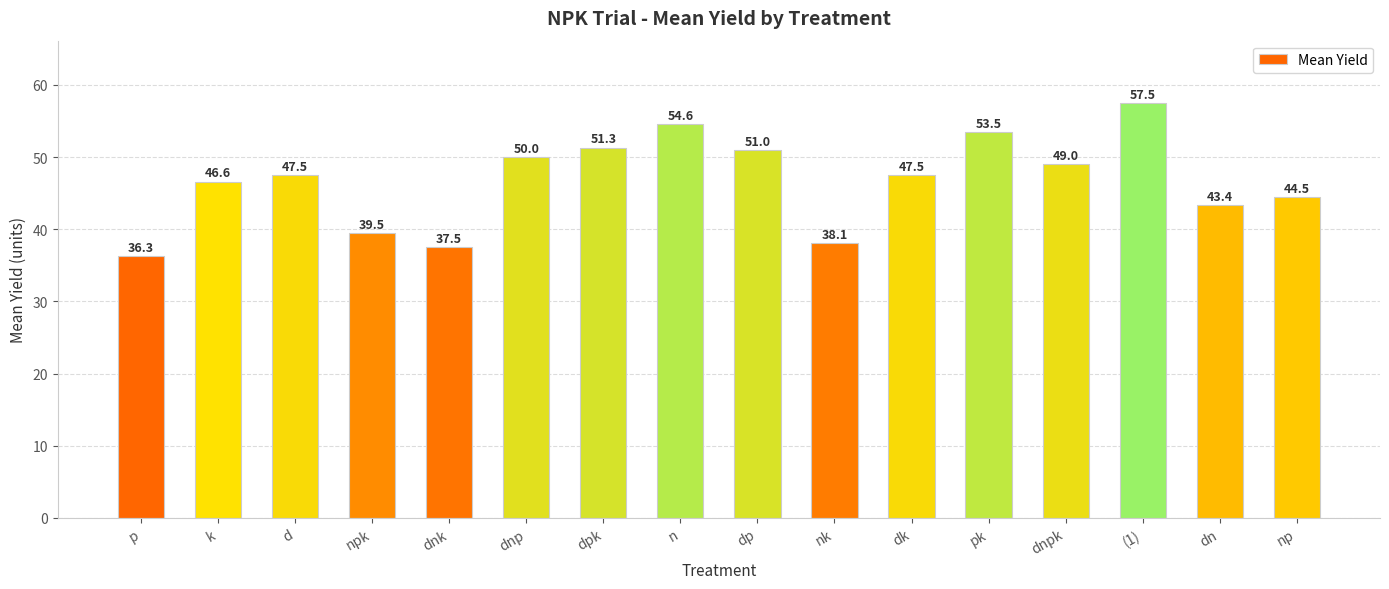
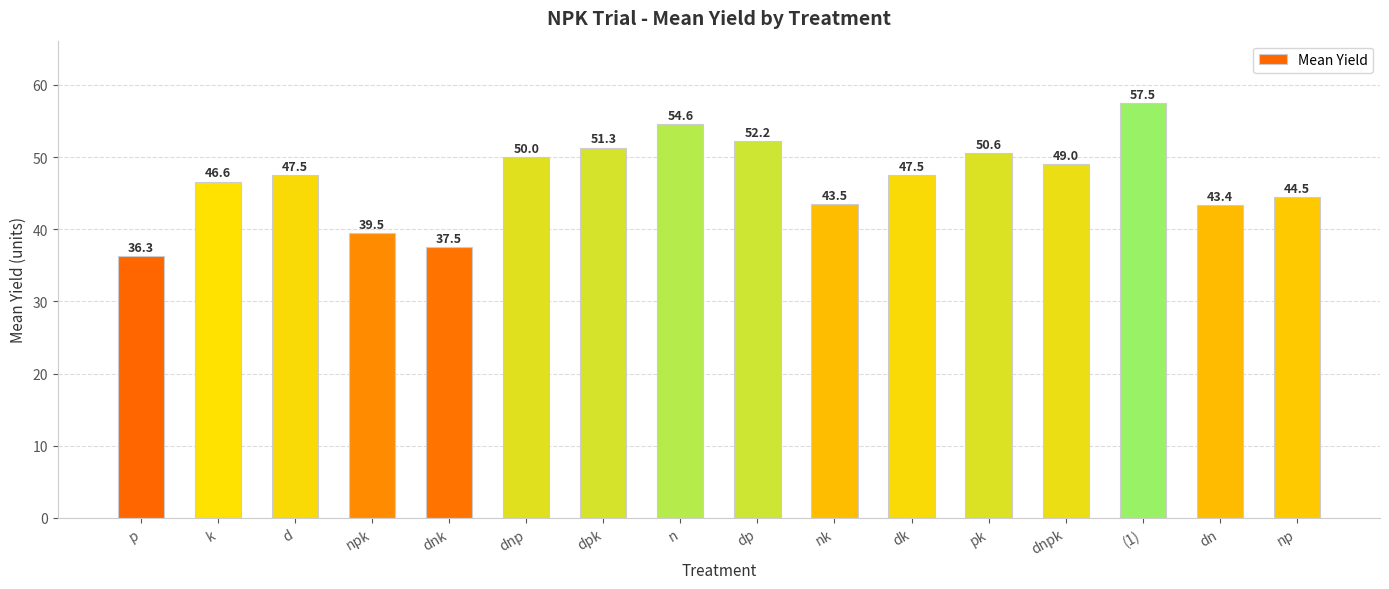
  {
    "p": 36.3,
    "k": 46.6,
    "d": 47.5,
    "npk": 39.5,
    "dnk": 37.5,
    "dnp": 50.0,
    "dpk": 51.3,
    "n": 54.6,
-   "dp": 51.0,
-   "nk": 38.1,
+   "dp": 52.2,
+   "nk": 43.5,
    "dk": 47.5,
-   "pk": 53.5,
+   "pk": 50.6,
    "dnpk": 49.0,
    "(1)": 57.5,
    "dn": 43.4,
    "np": 44.5
  }
